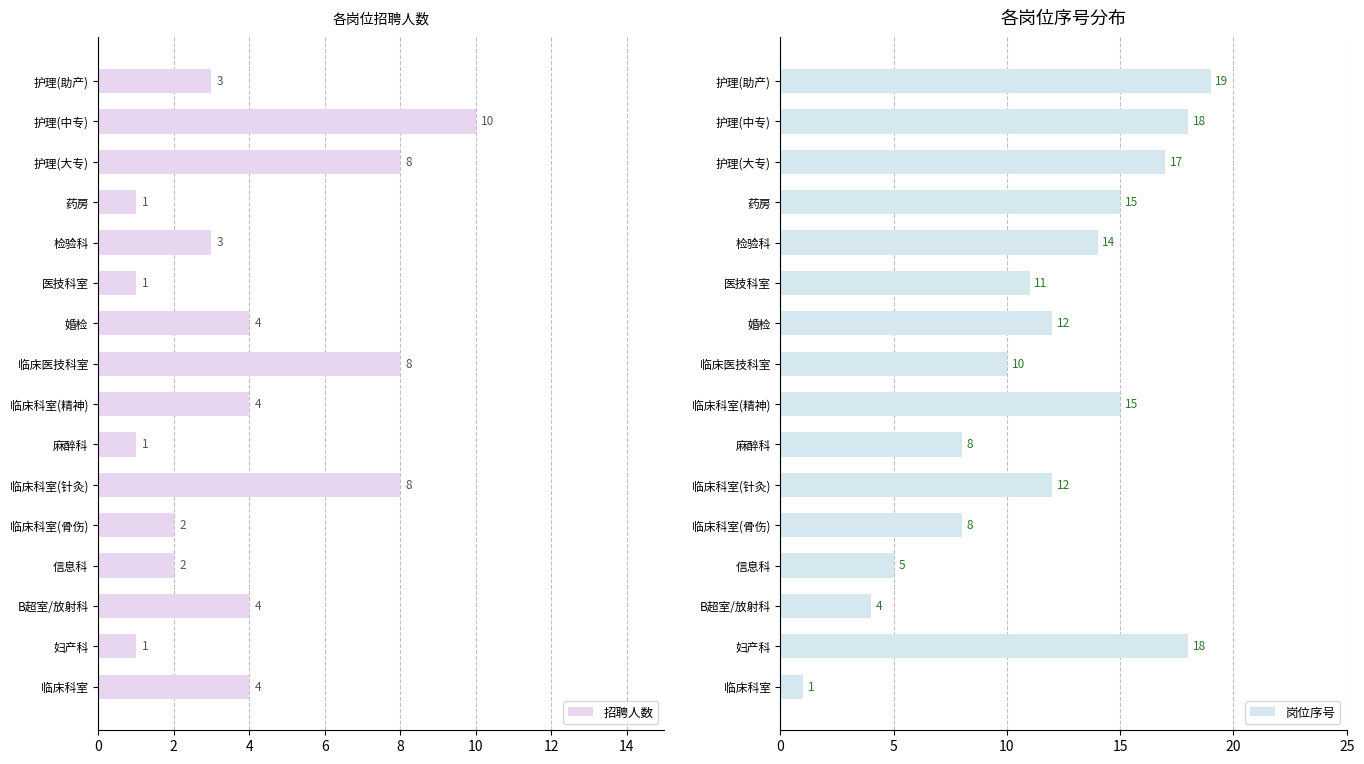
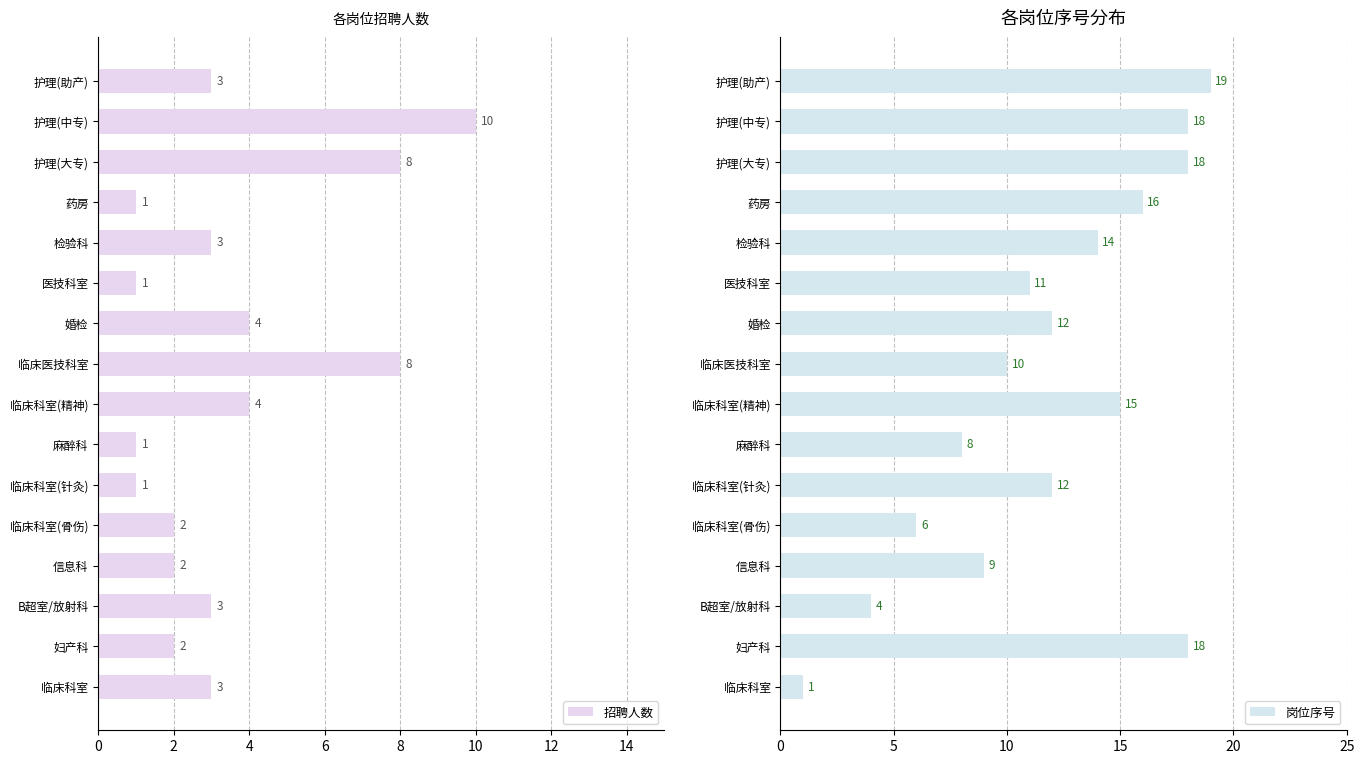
  {
    "各岗位招聘人数": {
      "护理(助产)": 3,
      "护理(中专)": 10,
      "护理(大专)": 8,
      "药房": 1,
      "检验科": 3,
      "医技科室": 1,
      "婚检": 4,
      "临床医技科室": 8,
      "临床科室(精神)": 4,
      "麻醉科": 1,
-     "临床科室(针灸)": 8,
+     "临床科室(针灸)": 1,
      "临床科室(骨伤)": 2,
      "信息科": 2,
-     "B超室/放射科": 4,
-     "妇产科": 1,
-     "临床科室": 4
+     "B超室/放射科": 3,
+     "妇产科": 2,
+     "临床科室": 3
    },
    "各岗位序号分布": {
      "护理(助产)": 19,
      "护理(中专)": 18,
-     "护理(大专)": 17,
-     "药房": 15,
+     "护理(大专)": 18,
+     "药房": 16,
      "检验科": 14,
      "医技科室": 11,
      "婚检": 12,
      "临床医技科室": 10,
      "临床科室(精神)": 15,
      "麻醉科": 8,
      "临床科室(针灸)": 12,
-     "临床科室(骨伤)": 8,
-     "信息科": 5,
+     "临床科室(骨伤)": 6,
+     "信息科": 9,
      "B超室/放射科": 4,
      "妇产科": 18,
      "临床科室": 1
    }
  }
